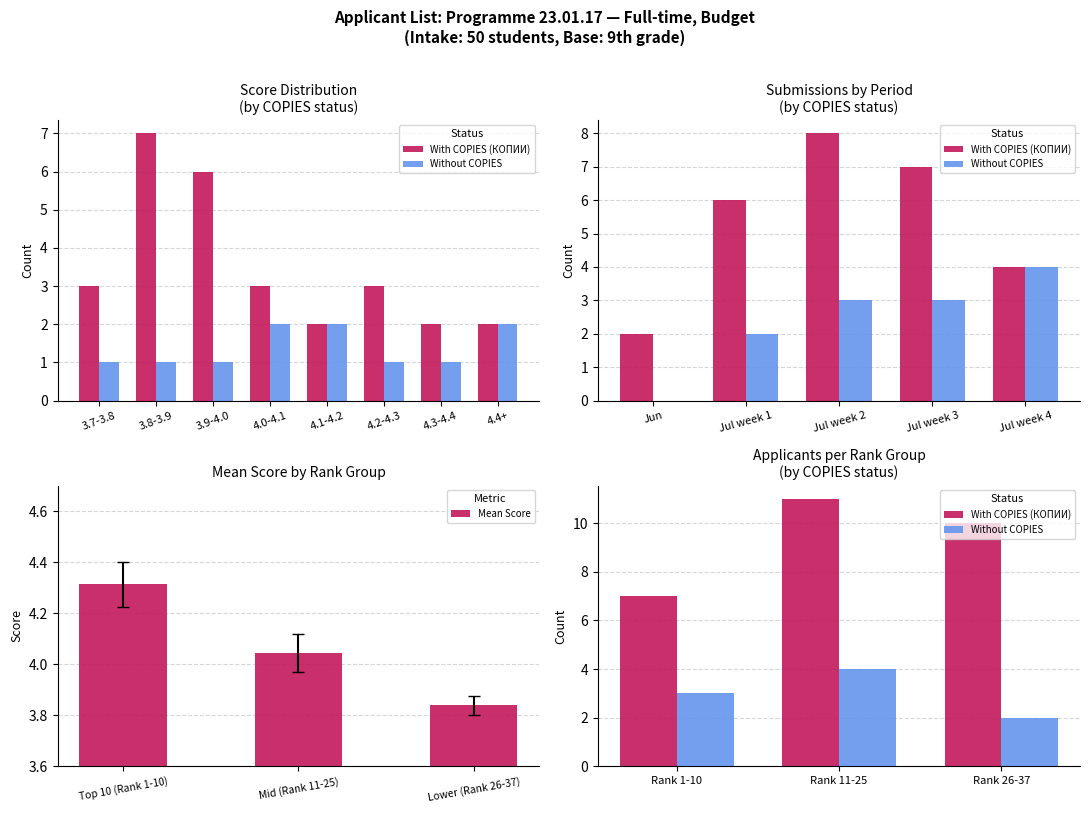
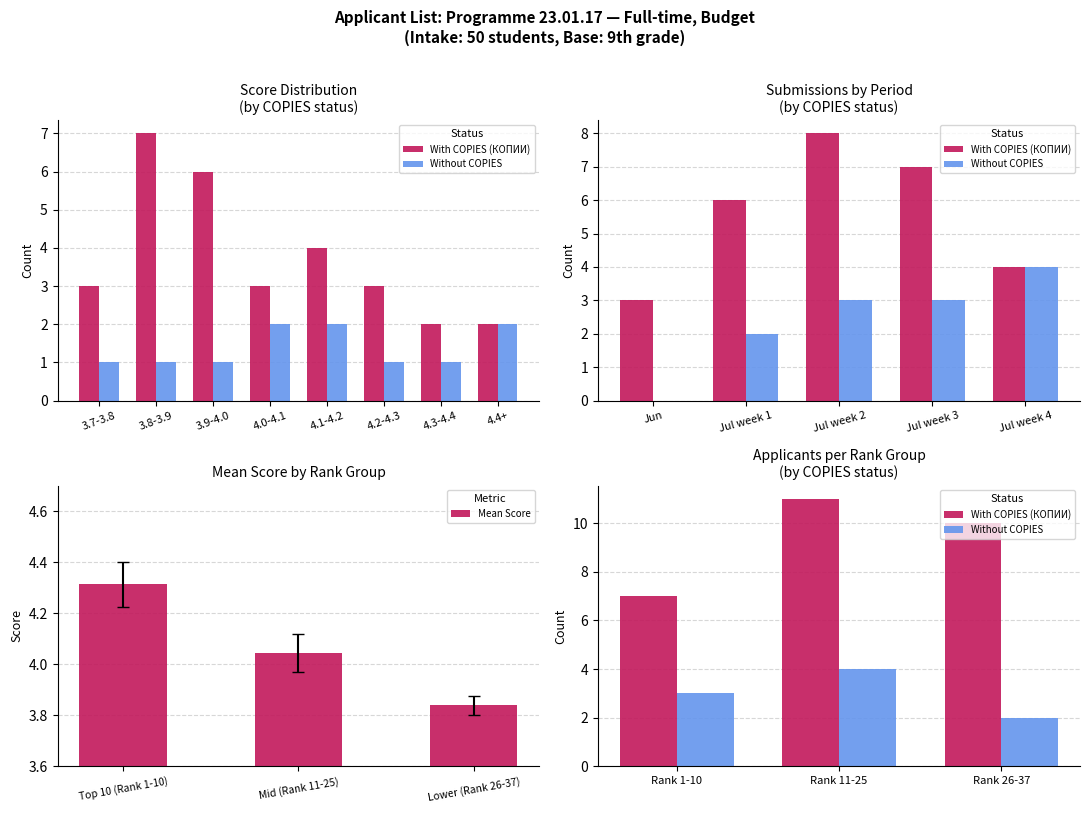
  {
    "Score Distribution (by COPIES status)": {
      "With COPIES (КОПИИ)": {
        "3.7-3.8": 3,
        "3.8-3.9": 7,
        "3.9-4.0": 6,
        "4.0-4.1": 3,
-       "4.1-4.2": 2,
+       "4.1-4.2": 4,
        "4.2-4.3": 3,
        "4.3-4.4": 2,
        "4.4+": 2
      },
      "Without COPIES": {
        "3.7-3.8": 1,
        "3.8-3.9": 1,
        "3.9-4.0": 1,
        "4.0-4.1": 2,
        "4.1-4.2": 2,
        "4.2-4.3": 1,
        "4.3-4.4": 1,
        "4.4+": 2
      }
    },
    "Submissions by Period (by COPIES status)": {
      "With COPIES (КОПИИ)": {
-       "Jun": 2,
+       "Jun": 3,
        "Jul week 1": 6,
        "Jul week 2": 8,
        "Jul week 3": 7,
        "Jul week 4": 4
      },
      "Without COPIES": {
        "Jun": 0,
        "Jul week 1": 2,
        "Jul week 2": 3,
        "Jul week 3": 3,
        "Jul week 4": 4
      }
    },
    "Mean Score by Rank Group": {
      "Mean Score": {
        "Top 10 (Rank 1-10)": 4.31,
        "Mid (Rank 11-25)": 4.04,
        "Lower (Rank 26-37)": 3.84
      }
    },
    "Applicants per Rank Group (by COPIES status)": {
      "With COPIES (КОПИИ)": {
        "Rank 1-10": 7.0,
        "Rank 11-25": 11.0
      },
      "Without COPIES": {
        "Rank 1-10": 3.0,
        "Rank 11-25": 4.0,
        "Rank 26-37": 2.0
      }
    }
  }
